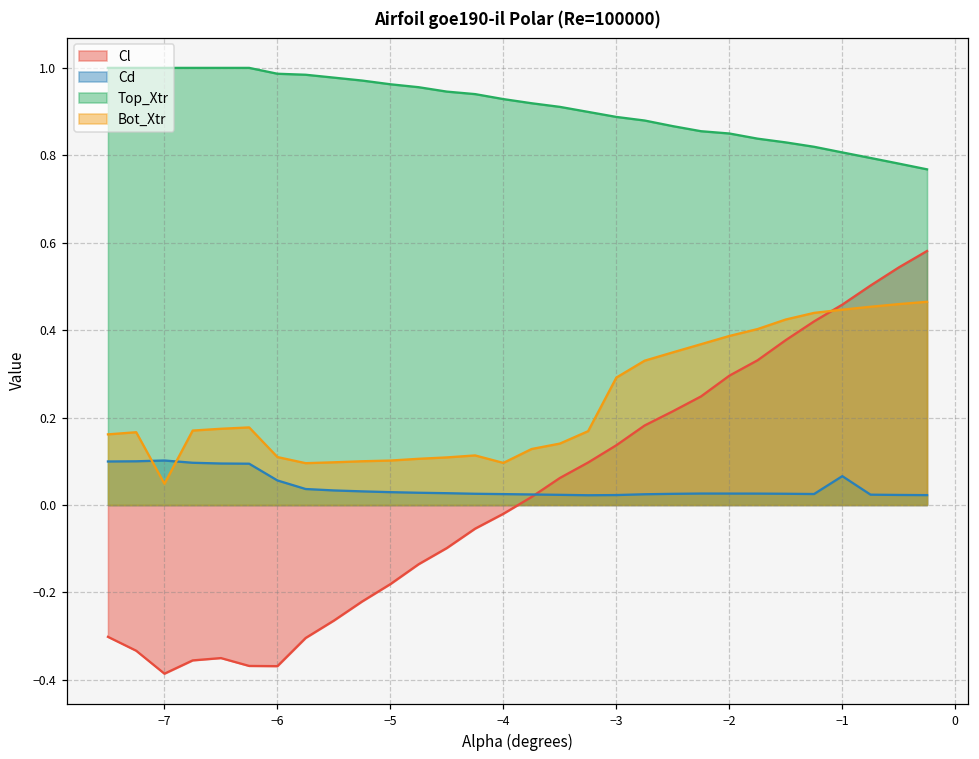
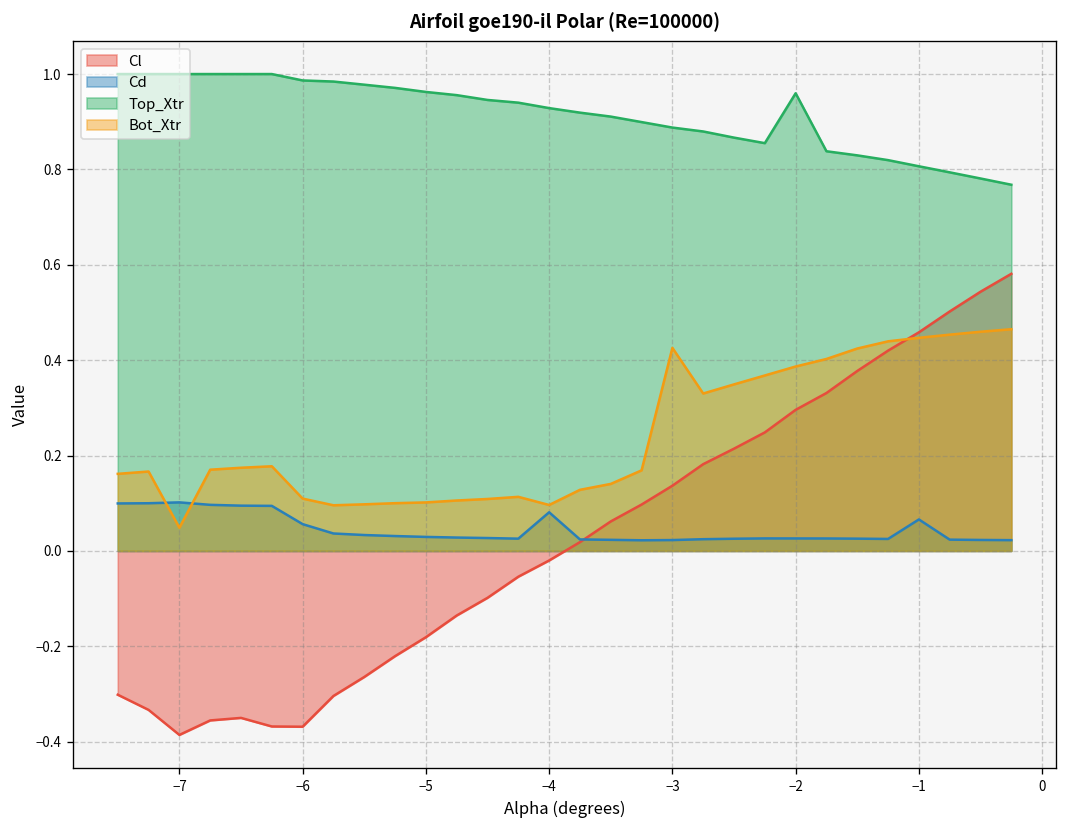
  {
    "Cd": {
      "−7": 0.10,
      "−6": 0.06,
      "−5": 0.03,
-     "−4": 0.02,
+     "−4": 0.08,
      "−3": 0.02,
      "−2": 0.03,
      "−1": 0.07
    },
    "Top_Xtr": {
      "−6": 0.99,
      "−5": 0.96,
      "−4": 0.93,
      "−3": 0.89,
-     "−2": 0.85,
+     "−2": 0.96,
      "−1": 0.81
    },
    "Bot_Xtr": {
      "−7": 0.05,
      "−6": 0.11,
      "−5": 0.10,
      "−4": 0.10,
-     "−3": 0.29,
+     "−3": 0.43,
      "−2": 0.39,
      "−1": 0.45
    }
  }
